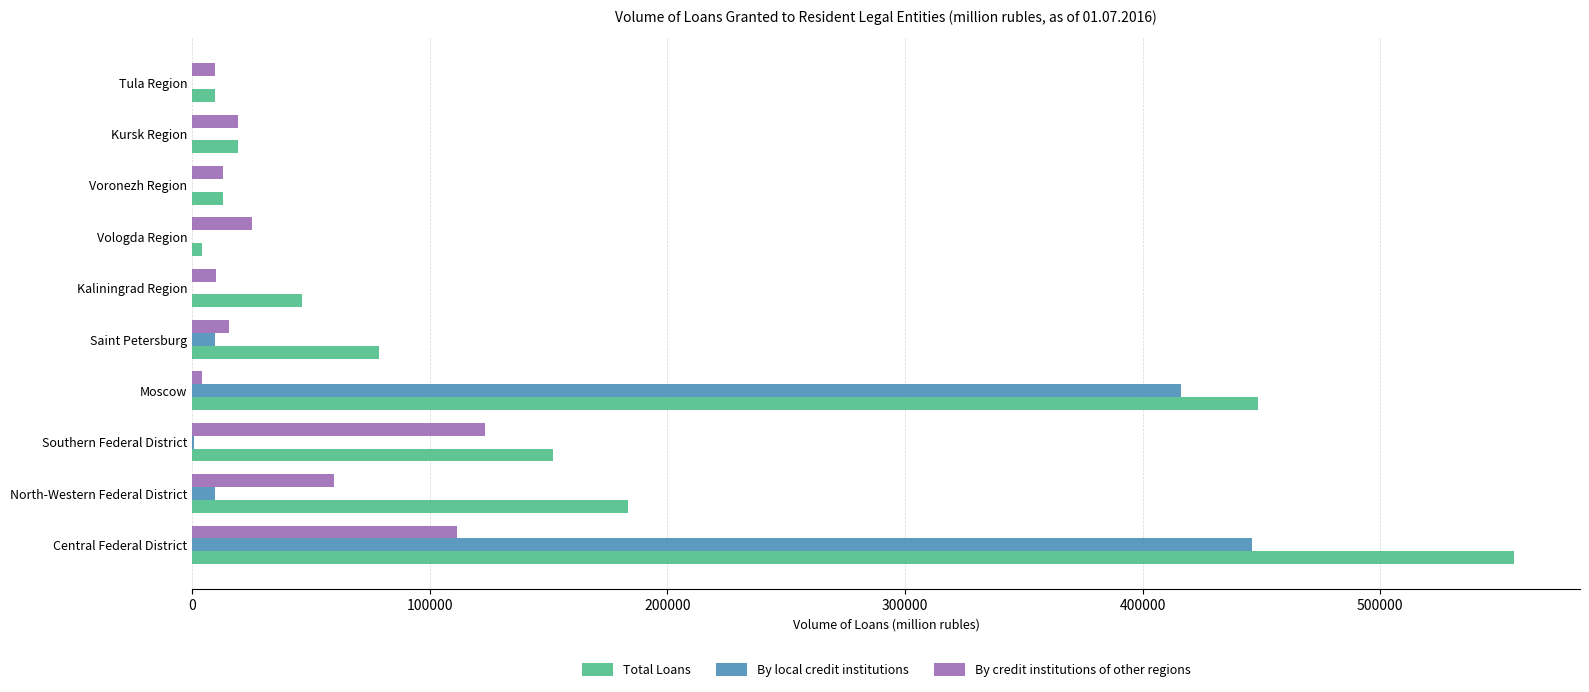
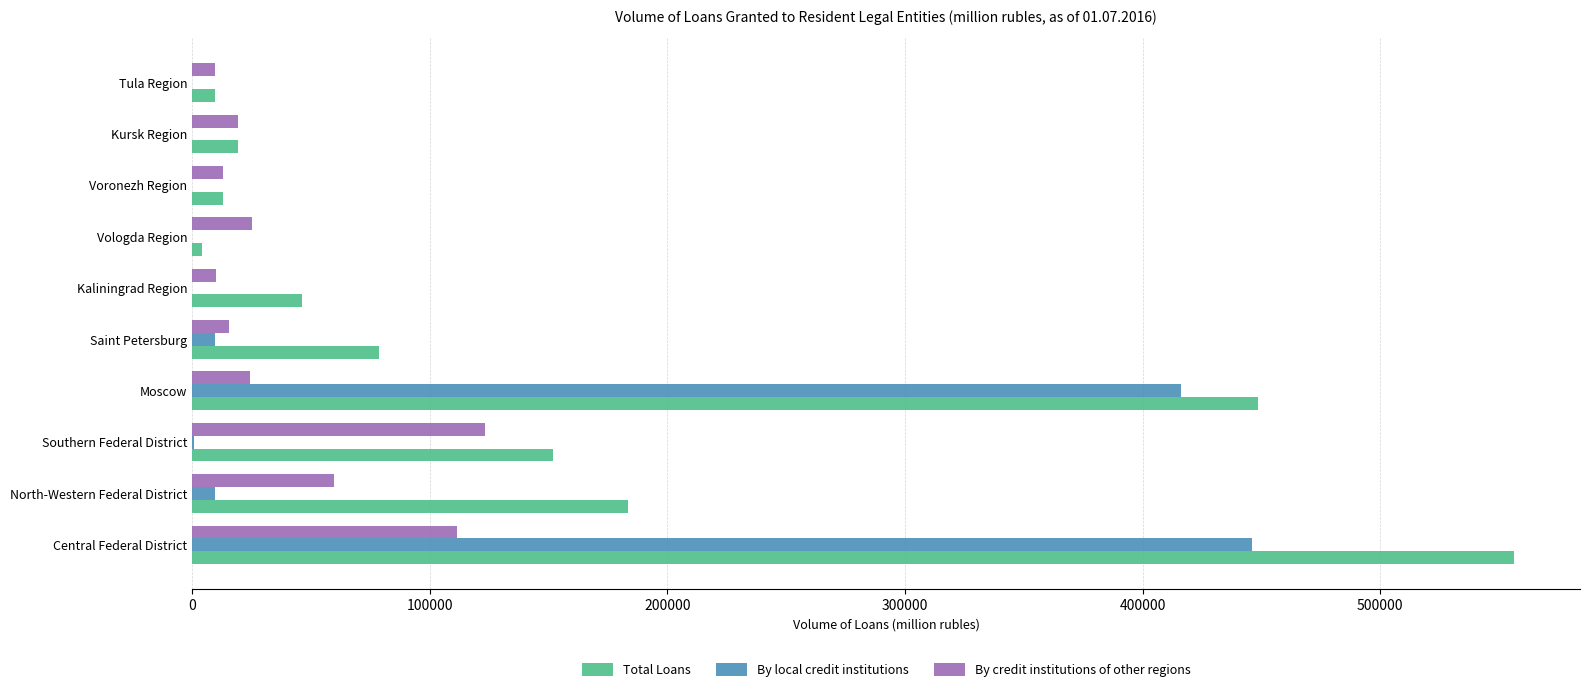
  {
    "Total Loans": {
      "Tula Region": 10000,
      "Kursk Region": 19000,
      "Voronezh Region": 13000,
      "Vologda Region": 4000,
      "Kaliningrad Region": 46000,
      "Saint Petersburg": 79000,
      "Moscow": 449000,
      "Southern Federal District": 152000,
      "North-Western Federal District": 183000,
      "Central Federal District": 556000
    },
    "By local credit institutions": {
      "Tula Region": 0,
      "Kursk Region": 0,
      "Voronezh Region": 0,
      "Saint Petersburg": 10000,
      "Moscow": 416000,
      "North-Western Federal District": 10000,
      "Central Federal District": 446000
    },
    "By credit institutions of other regions": {
      "Tula Region": 10000,
      "Kursk Region": 19000,
      "Voronezh Region": 13000,
      "Vologda Region": 25000,
      "Kaliningrad Region": 10000,
      "Saint Petersburg": 15000,
-     "Moscow": 4000,
+     "Moscow": 24000,
      "Southern Federal District": 123000,
      "North-Western Federal District": 60000,
      "Central Federal District": 112000
    }
  }
